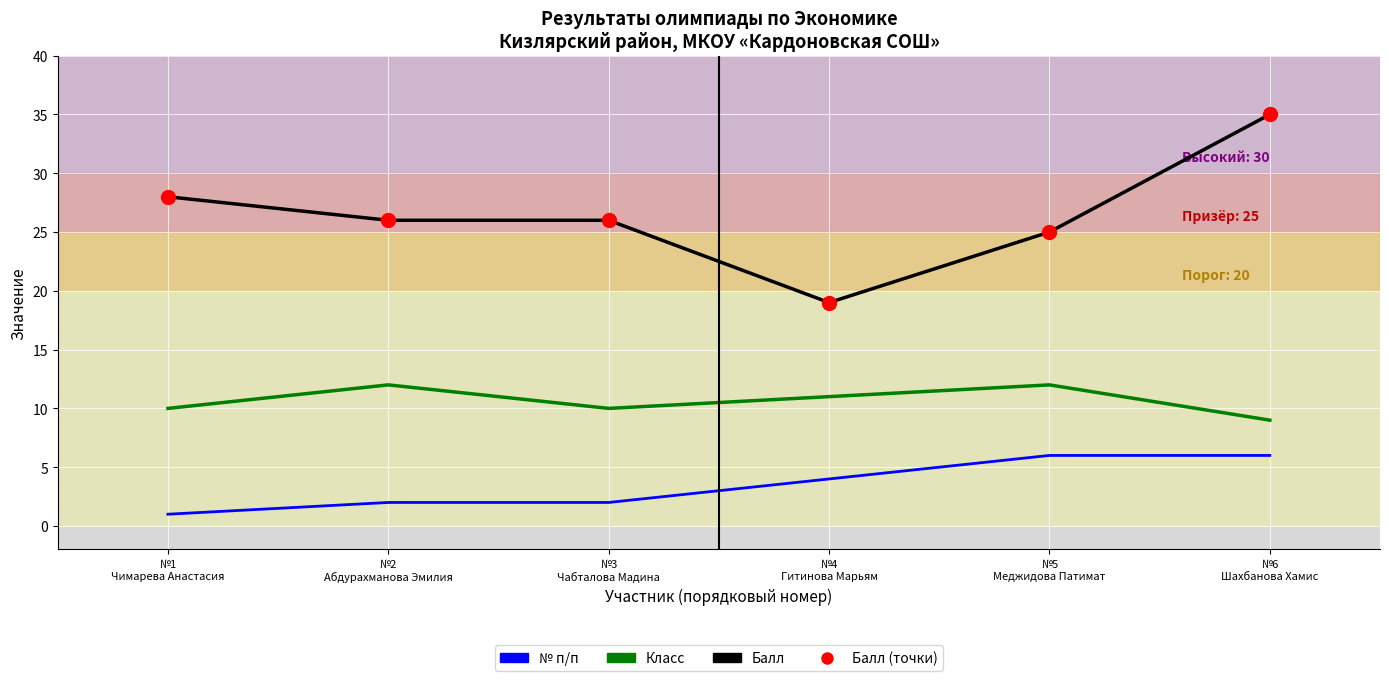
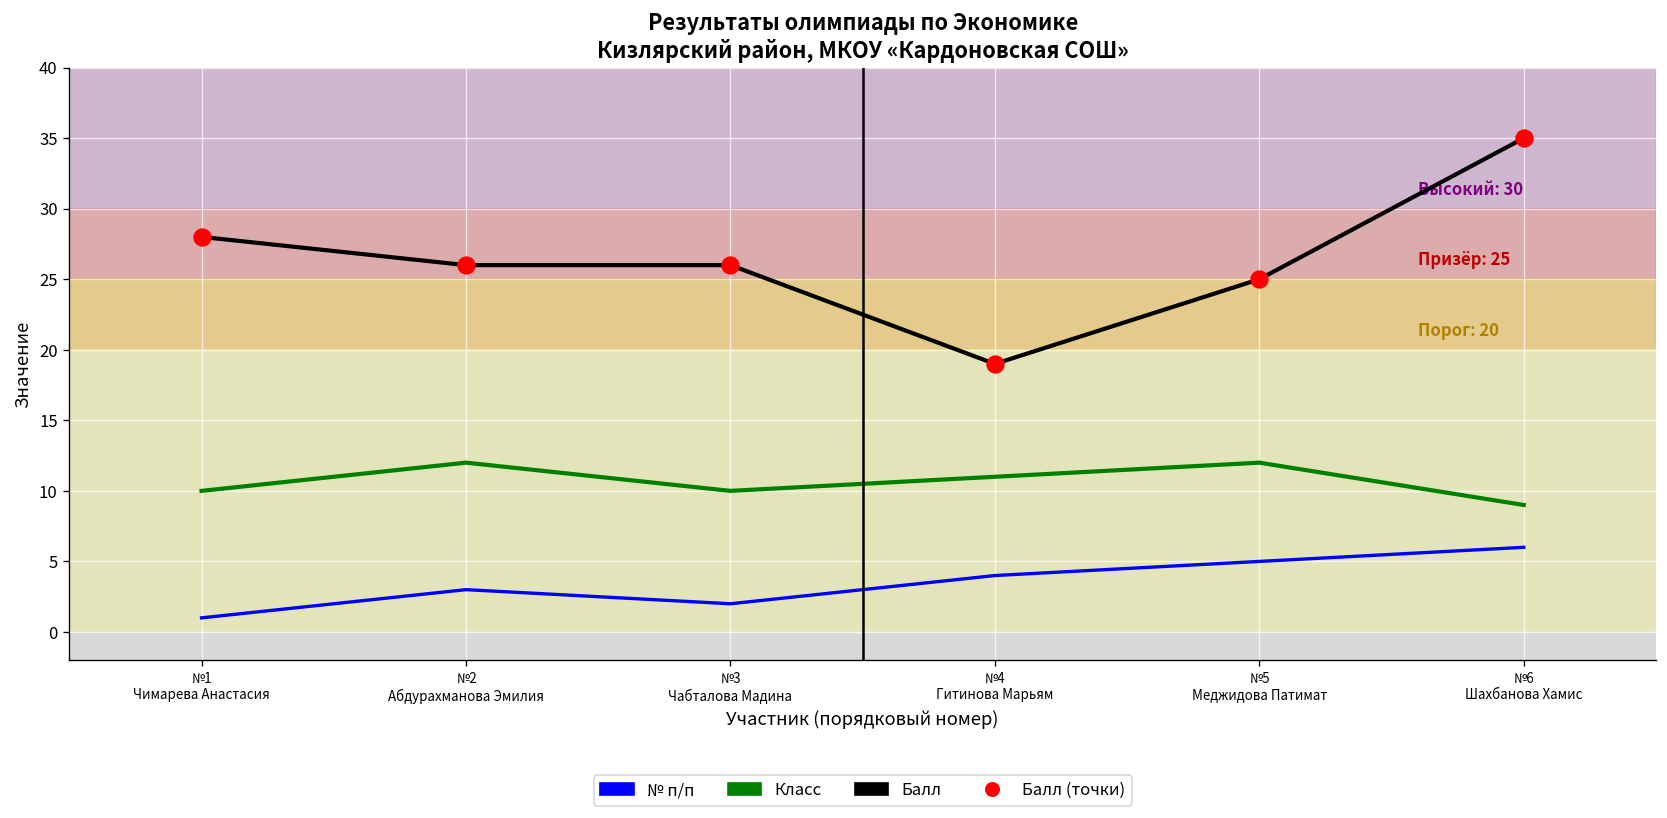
  {
    "Класс": {
      "№1 Чимарева Анастасия": 10,
      "№2 Абдурахманова Эмилия": 12,
      "№3 Чабталова Мадина": 10,
      "№4 Гитинова Марьям": 11,
      "№5 Меджидова Патимат": 12,
      "№6 Шахбанова Хамис": 9
    },
    "№ п/п": {
      "№1 Чимарева Анастасия": 1,
-     "№2 Абдурахманова Эмилия": 2,
+     "№2 Абдурахманова Эмилия": 3,
      "№3 Чабталова Мадина": 2,
      "№4 Гитинова Марьям": 4,
-     "№5 Меджидова Патимат": 6,
+     "№5 Меджидова Патимат": 5,
      "№6 Шахбанова Хамис": 6
    }
  }
